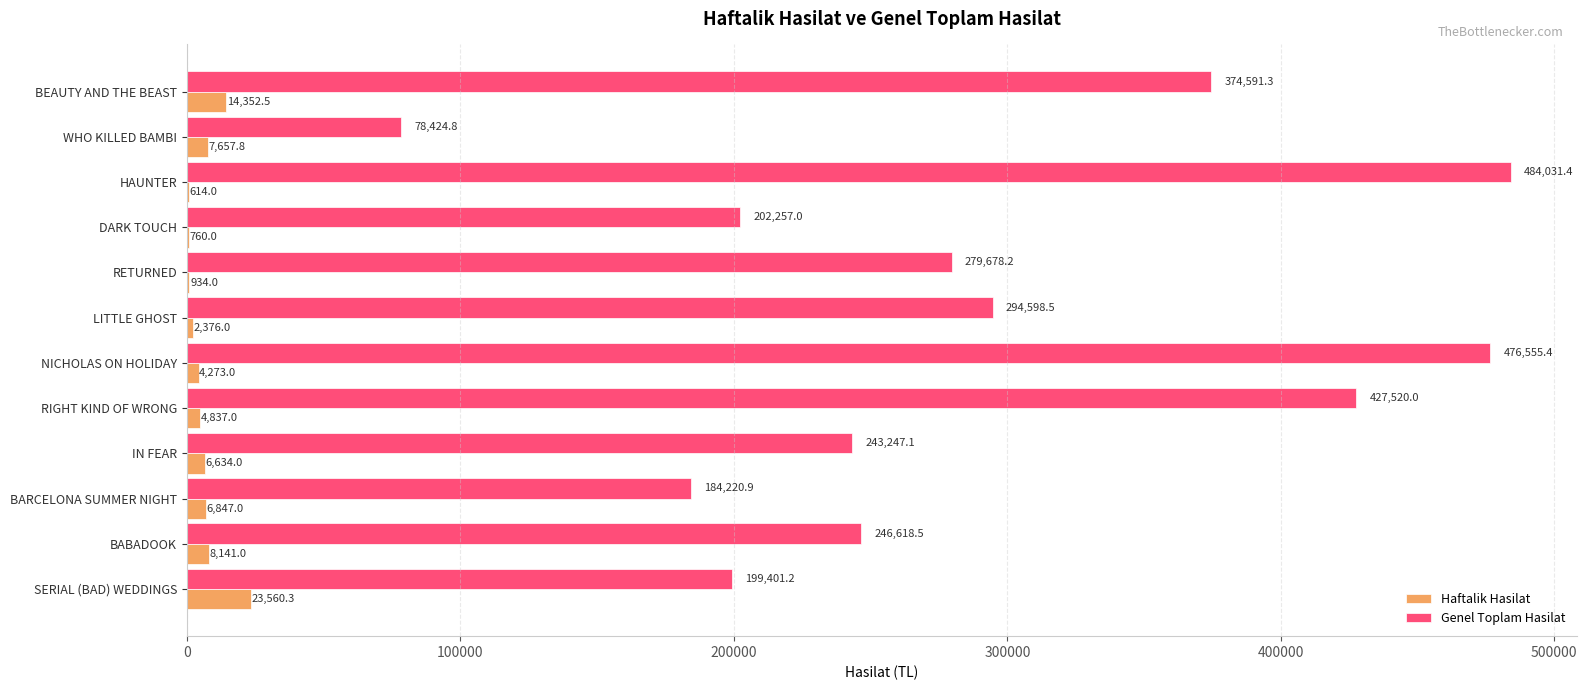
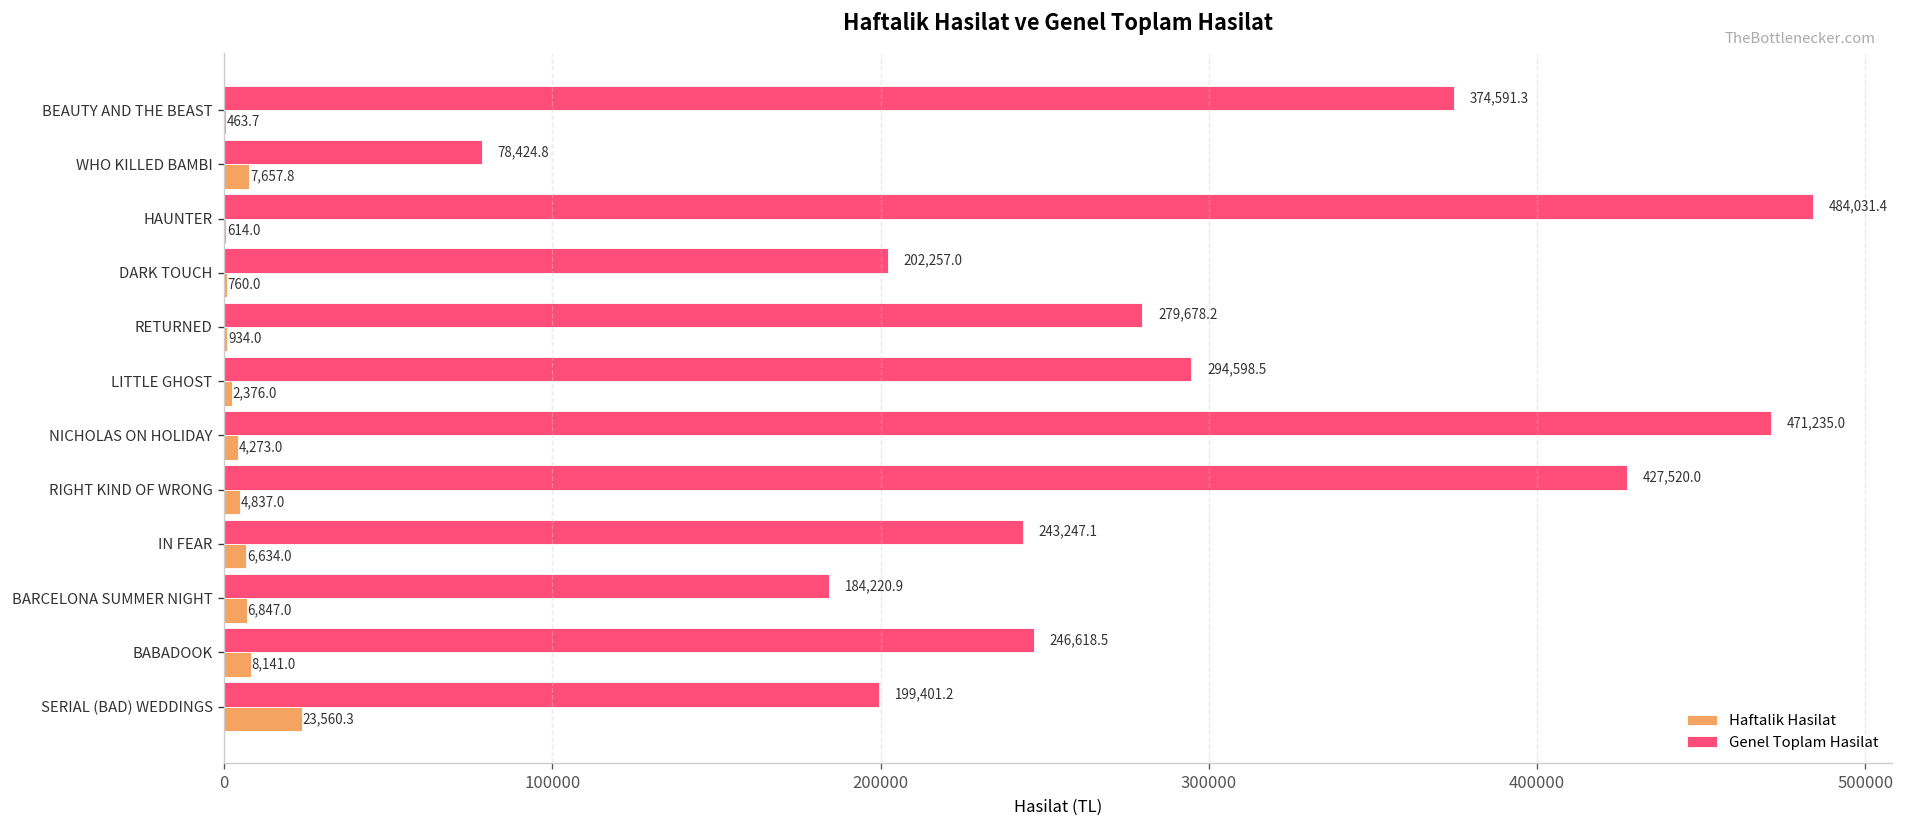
  {
    "Haftalik Hasilat": {
-     "BEAUTY AND THE BEAST": "14,352.5",
+     "BEAUTY AND THE BEAST": "463.7",
      "WHO KILLED BAMBI": "7,657.8",
      "HAUNTER": "614.0",
      "DARK TOUCH": "760.0",
      "RETURNED": "934.0",
      "LITTLE GHOST": "2,376.0",
      "NICHOLAS ON HOLIDAY": "4,273.0",
      "RIGHT KIND OF WRONG": "4,837.0",
      "IN FEAR": "6,634.0",
      "BARCELONA SUMMER NIGHT": "6,847.0",
      "BABADOOK": "8,141.0",
      "SERIAL (BAD) WEDDINGS": "23,560.3"
    },
    "Genel Toplam Hasilat": {
      "BEAUTY AND THE BEAST": "374,591.3",
      "WHO KILLED BAMBI": "78,424.8",
      "HAUNTER": "484,031.4",
      "DARK TOUCH": "202,257.0",
      "RETURNED": "279,678.2",
      "LITTLE GHOST": "294,598.5",
-     "NICHOLAS ON HOLIDAY": "476,555.4",
+     "NICHOLAS ON HOLIDAY": "471,235.0",
      "RIGHT KIND OF WRONG": "427,520.0",
      "IN FEAR": "243,247.1",
      "BARCELONA SUMMER NIGHT": "184,220.9",
      "BABADOOK": "246,618.5",
      "SERIAL (BAD) WEDDINGS": "199,401.2"
    }
  }
